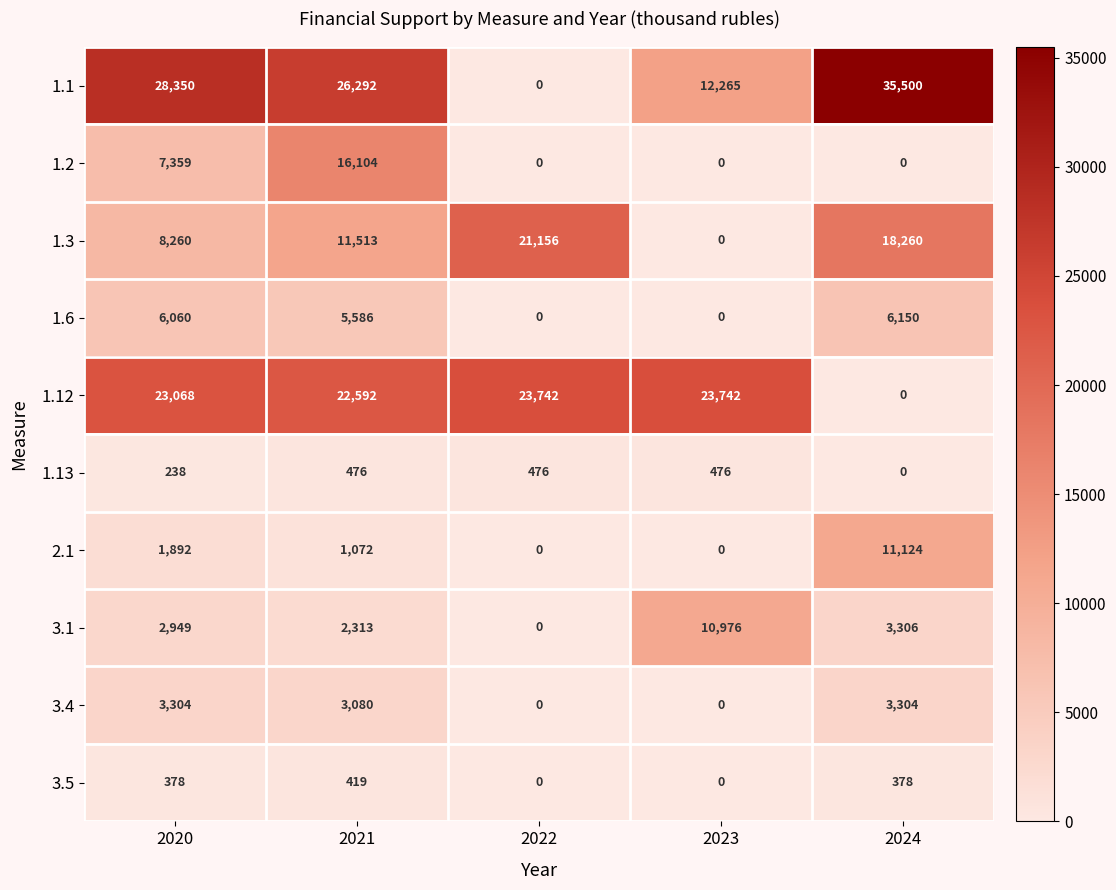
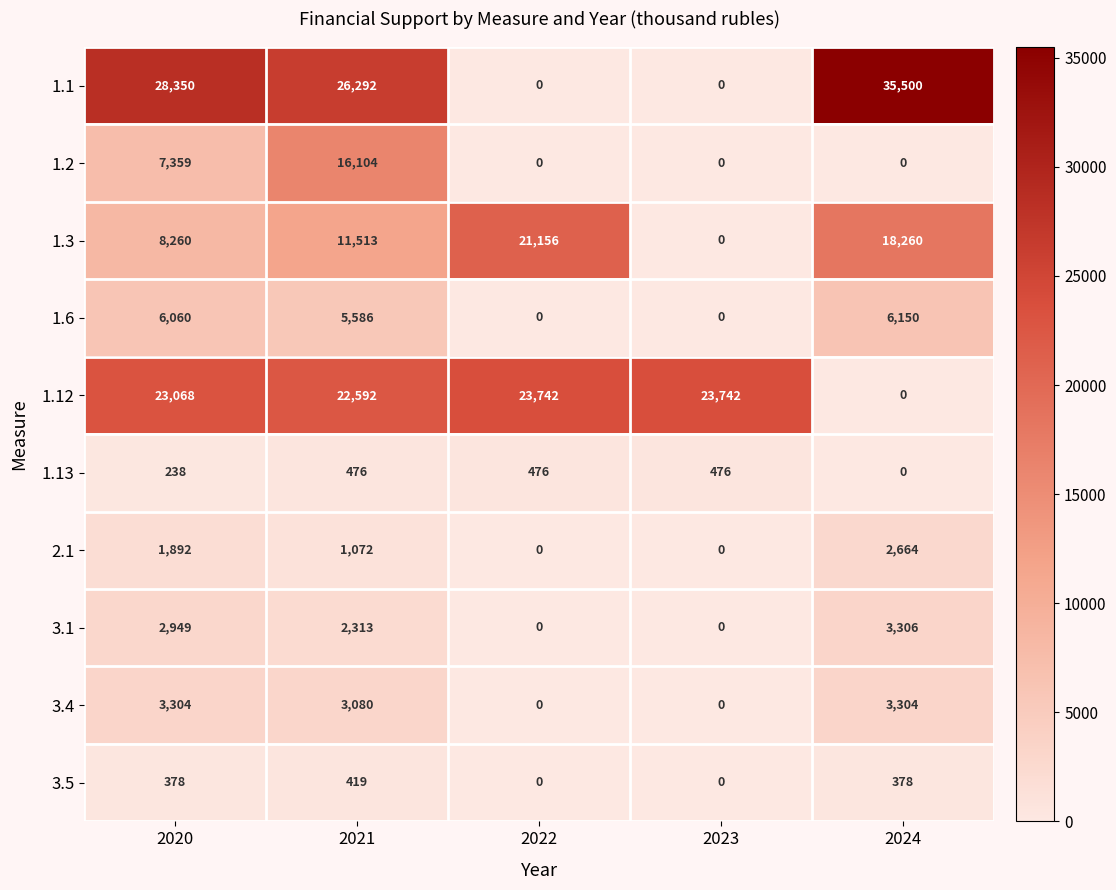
  {
    "1.1": {
      "2020": "28,350",
      "2021": "26,292",
      "2022": "0",
-     "2023": "12,265",
+     "2023": "0",
      "2024": "35,500"
    },
    "1.2": {
      "2020": "7,359",
      "2021": "16,104",
      "2022": "0",
      "2023": "0",
      "2024": "0"
    },
    "1.3": {
      "2020": "8,260",
      "2021": "11,513",
      "2022": "21,156",
      "2023": "0",
      "2024": "18,260"
    },
    "1.6": {
      "2020": "6,060",
      "2021": "5,586",
      "2022": "0",
      "2023": "0",
      "2024": "6,150"
    },
    "1.12": {
      "2020": "23,068",
      "2021": "22,592",
      "2022": "23,742",
      "2023": "23,742",
      "2024": "0"
    },
    "1.13": {
      "2020": "238",
      "2021": "476",
      "2022": "476",
      "2023": "476",
      "2024": "0"
    },
    "2.1": {
      "2020": "1,892",
      "2021": "1,072",
      "2022": "0",
      "2023": "0",
-     "2024": "11,124"
+     "2024": "2,664"
    },
    "3.1": {
      "2020": "2,949",
      "2021": "2,313",
      "2022": "0",
-     "2023": "10,976",
+     "2023": "0",
      "2024": "3,306"
    },
    "3.4": {
      "2020": "3,304",
      "2021": "3,080",
      "2022": "0",
      "2023": "0",
      "2024": "3,304"
    },
    "3.5": {
      "2020": "378",
      "2021": "419",
      "2022": "0",
      "2023": "0",
      "2024": "378"
    }
  }
